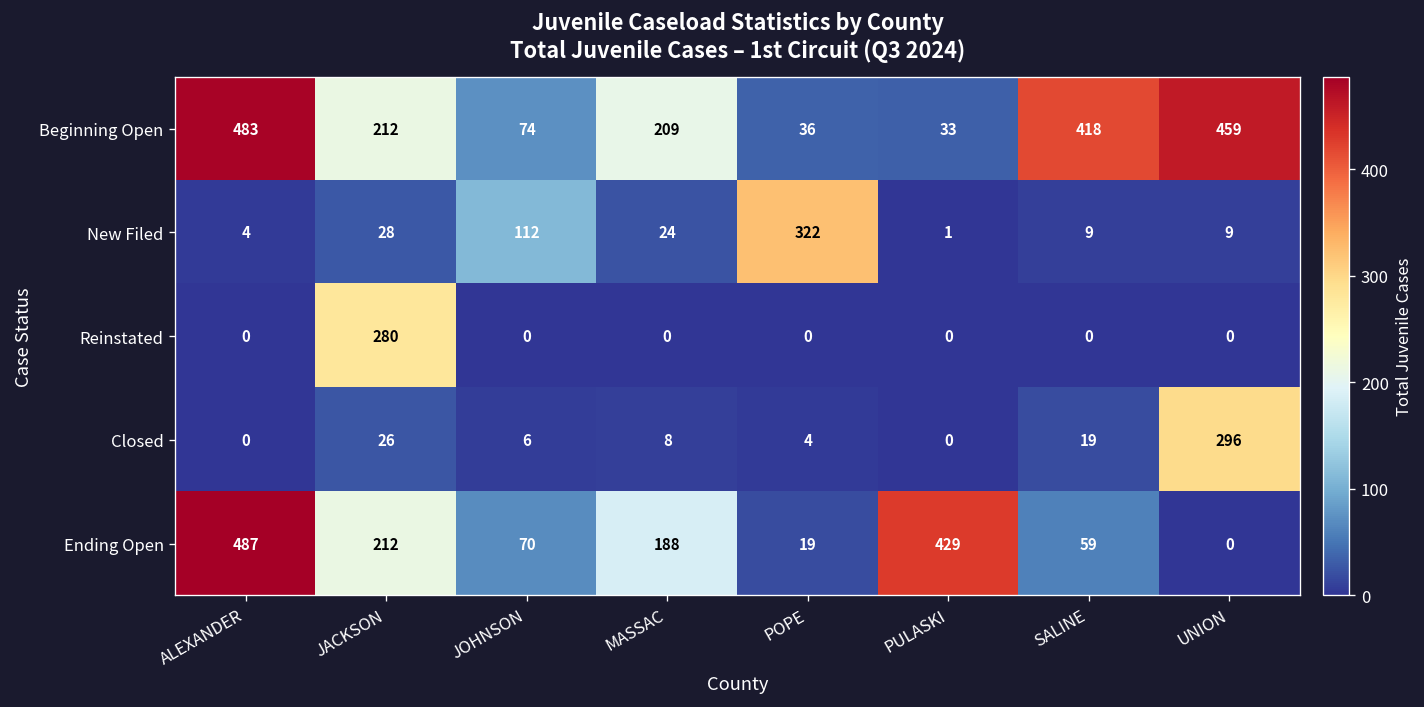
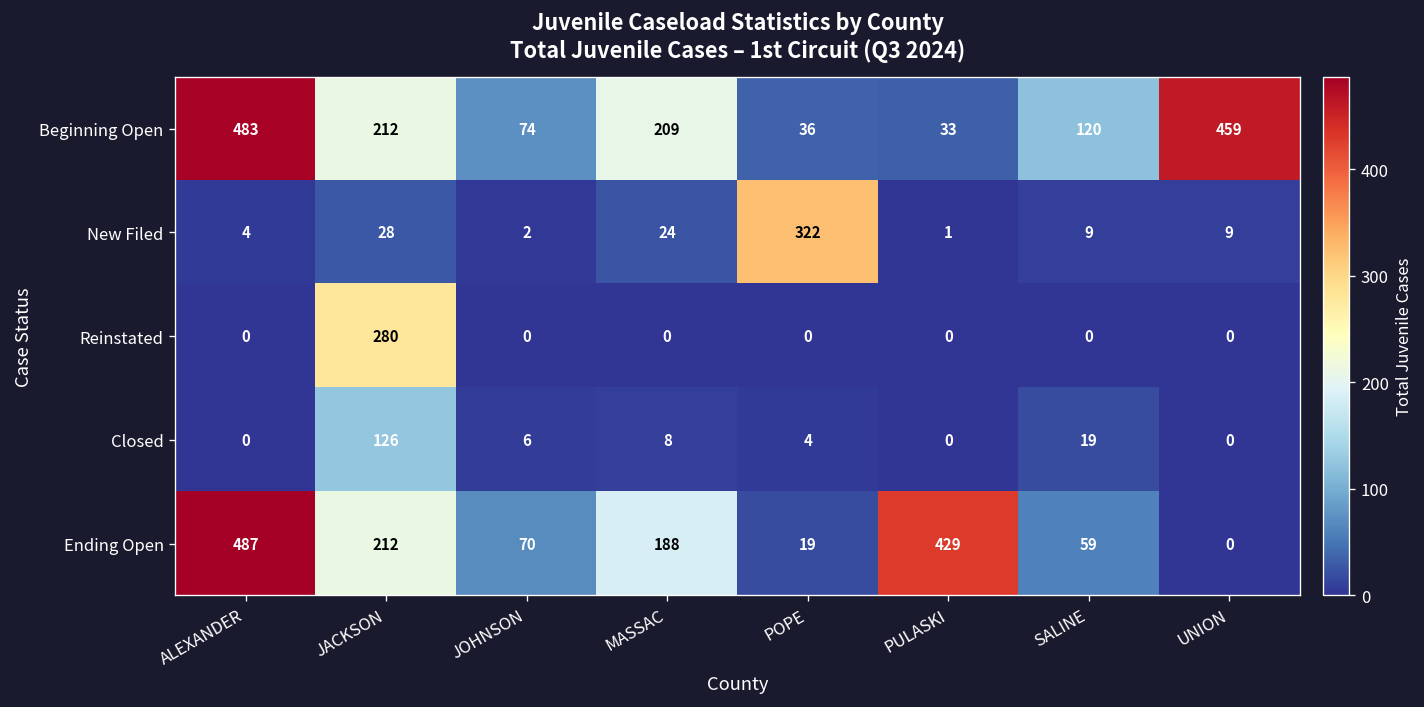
  {
    "Beginning Open": {
      "ALEXANDER": 483,
      "JACKSON": 212,
      "JOHNSON": 74,
      "MASSAC": 209,
      "POPE": 36,
      "PULASKI": 33,
-     "SALINE": 418,
+     "SALINE": 120,
      "UNION": 459
    },
    "New Filed": {
      "ALEXANDER": 4,
      "JACKSON": 28,
-     "JOHNSON": 112,
+     "JOHNSON": 2,
      "MASSAC": 24,
      "POPE": 322,
      "PULASKI": 1,
      "SALINE": 9,
      "UNION": 9
    },
    "Reinstated": {
      "ALEXANDER": 0,
      "JACKSON": 280,
      "JOHNSON": 0,
      "MASSAC": 0,
      "POPE": 0,
      "PULASKI": 0,
      "SALINE": 0,
      "UNION": 0
    },
    "Closed": {
      "ALEXANDER": 0,
-     "JACKSON": 26,
+     "JACKSON": 126,
      "JOHNSON": 6,
      "MASSAC": 8,
      "POPE": 4,
      "PULASKI": 0,
      "SALINE": 19,
-     "UNION": 296
+     "UNION": 0
    },
    "Ending Open": {
      "ALEXANDER": 487,
      "JACKSON": 212,
      "JOHNSON": 70,
      "MASSAC": 188,
      "POPE": 19,
      "PULASKI": 429,
      "SALINE": 59,
      "UNION": 0
    }
  }
